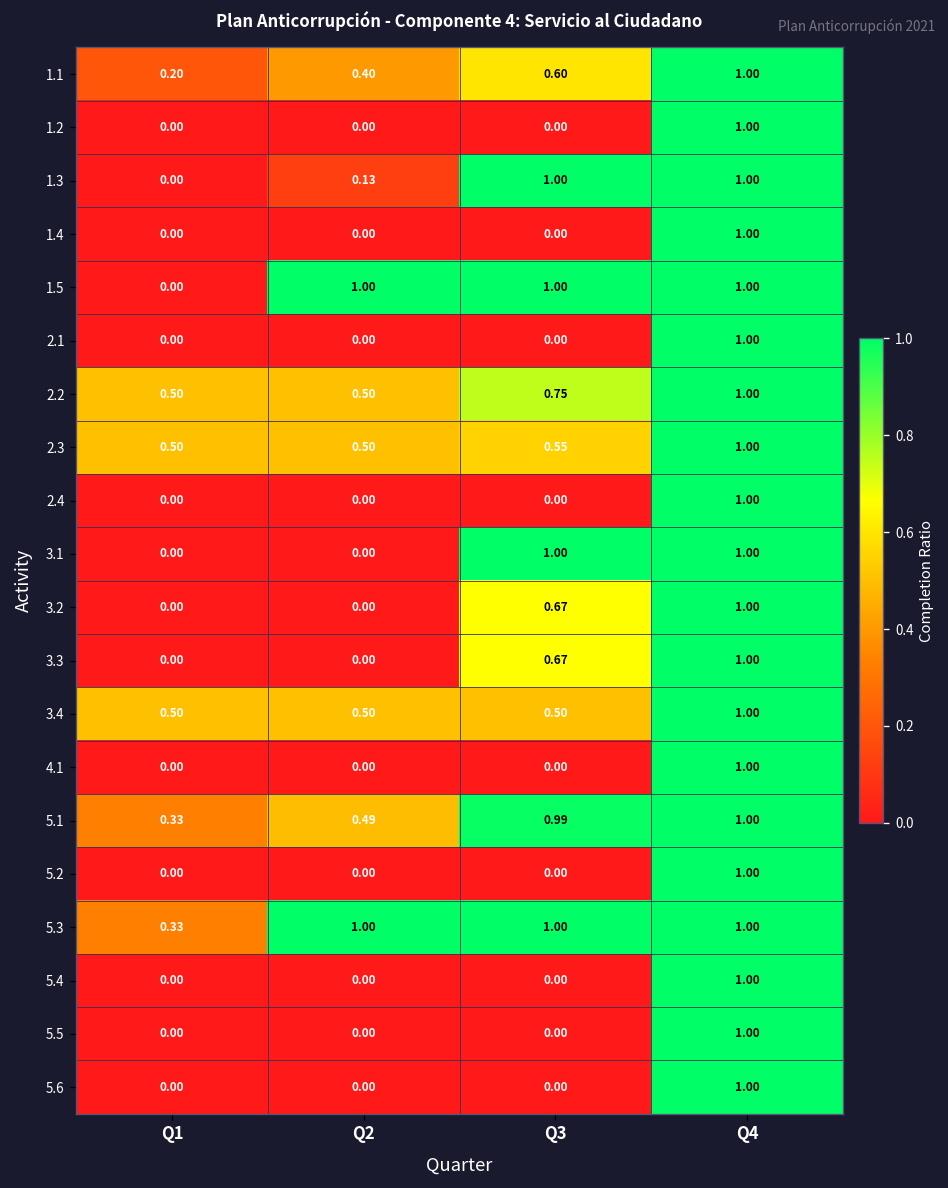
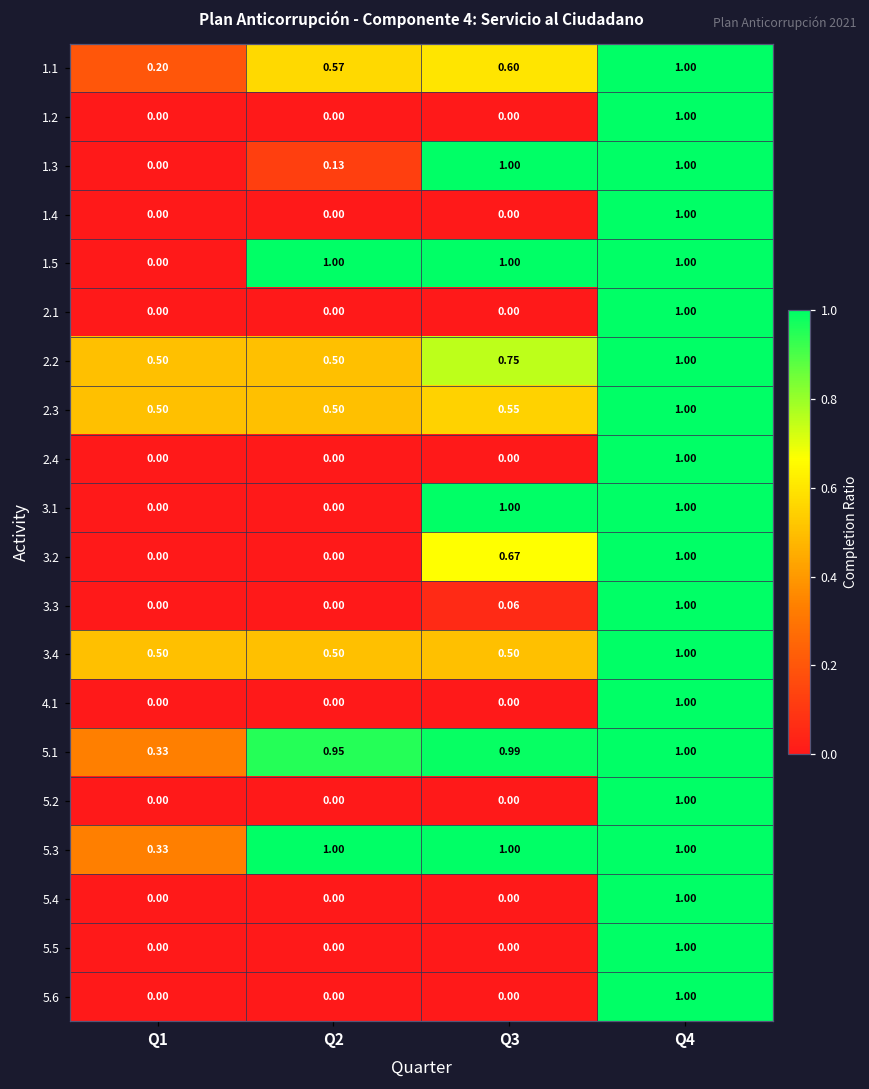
  {
    "1.1": {
      "Q1": 0.20,
-     "Q2": 0.40,
+     "Q2": 0.57,
      "Q3": 0.60,
      "Q4": 1.00
    },
    "1.2": {
      "Q1": 0.00,
      "Q2": 0.00,
      "Q3": 0.00,
      "Q4": 1.00
    },
    "1.3": {
      "Q1": 0.00,
      "Q2": 0.13,
      "Q3": 1.00,
      "Q4": 1.00
    },
    "1.4": {
      "Q1": 0.00,
      "Q2": 0.00,
      "Q3": 0.00,
      "Q4": 1.00
    },
    "1.5": {
      "Q1": 0.00,
      "Q2": 1.00,
      "Q3": 1.00,
      "Q4": 1.00
    },
    "2.1": {
      "Q1": 0.00,
      "Q2": 0.00,
      "Q3": 0.00,
      "Q4": 1.00
    },
    "2.2": {
      "Q1": 0.50,
      "Q2": 0.50,
      "Q3": 0.75,
      "Q4": 1.00
    },
    "2.3": {
      "Q1": 0.50,
      "Q2": 0.50,
      "Q3": 0.55,
      "Q4": 1.00
    },
    "2.4": {
      "Q1": 0.00,
      "Q2": 0.00,
      "Q3": 0.00,
      "Q4": 1.00
    },
    "3.1": {
      "Q1": 0.00,
      "Q2": 0.00,
      "Q3": 1.00,
      "Q4": 1.00
    },
    "3.2": {
      "Q1": 0.00,
      "Q2": 0.00,
      "Q3": 0.67,
      "Q4": 1.00
    },
    "3.3": {
      "Q1": 0.00,
      "Q2": 0.00,
-     "Q3": 0.67,
+     "Q3": 0.06,
      "Q4": 1.00
    },
    "3.4": {
      "Q1": 0.50,
      "Q2": 0.50,
      "Q3": 0.50,
      "Q4": 1.00
    },
    "4.1": {
      "Q1": 0.00,
      "Q2": 0.00,
      "Q3": 0.00,
      "Q4": 1.00
    },
    "5.1": {
      "Q1": 0.33,
-     "Q2": 0.49,
+     "Q2": 0.95,
      "Q3": 0.99,
      "Q4": 1.00
    },
    "5.2": {
      "Q1": 0.00,
      "Q2": 0.00,
      "Q3": 0.00,
      "Q4": 1.00
    },
    "5.3": {
      "Q1": 0.33,
      "Q2": 1.00,
      "Q3": 1.00,
      "Q4": 1.00
    },
    "5.4": {
      "Q1": 0.00,
      "Q2": 0.00,
      "Q3": 0.00,
      "Q4": 1.00
    },
    "5.5": {
      "Q1": 0.00,
      "Q2": 0.00,
      "Q3": 0.00,
      "Q4": 1.00
    },
    "5.6": {
      "Q1": 0.00,
      "Q2": 0.00,
      "Q3": 0.00,
      "Q4": 1.00
    }
  }
